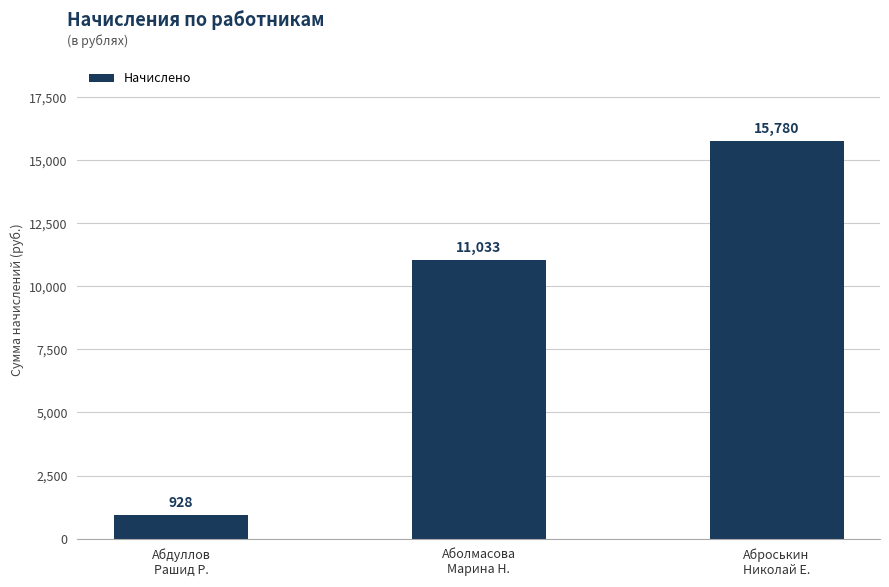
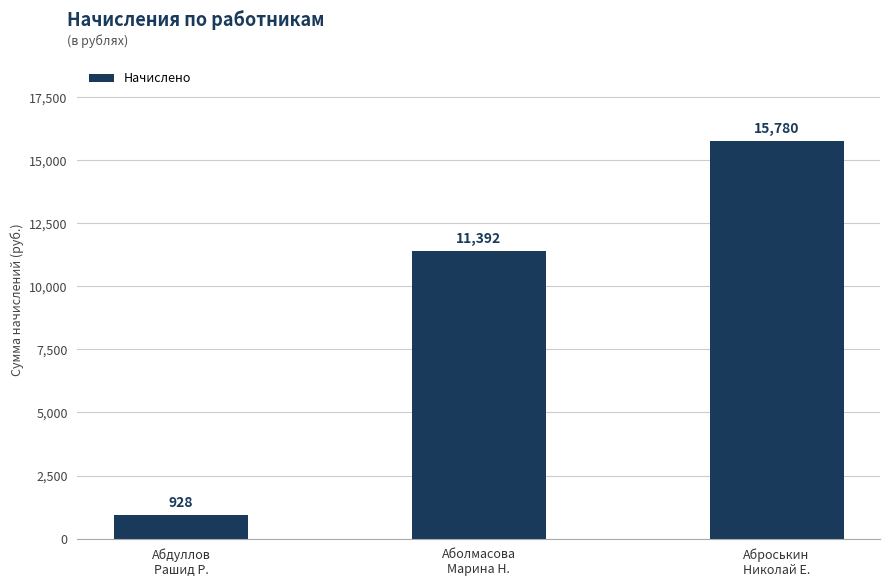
  {
    "Абдуллов Рашид Р.": "928",
-   "Аболмасова Марина Н.": "11,033",
+   "Аболмасова Марина Н.": "11,392",
    "Аброськин Николай Е.": "15,780"
  }
